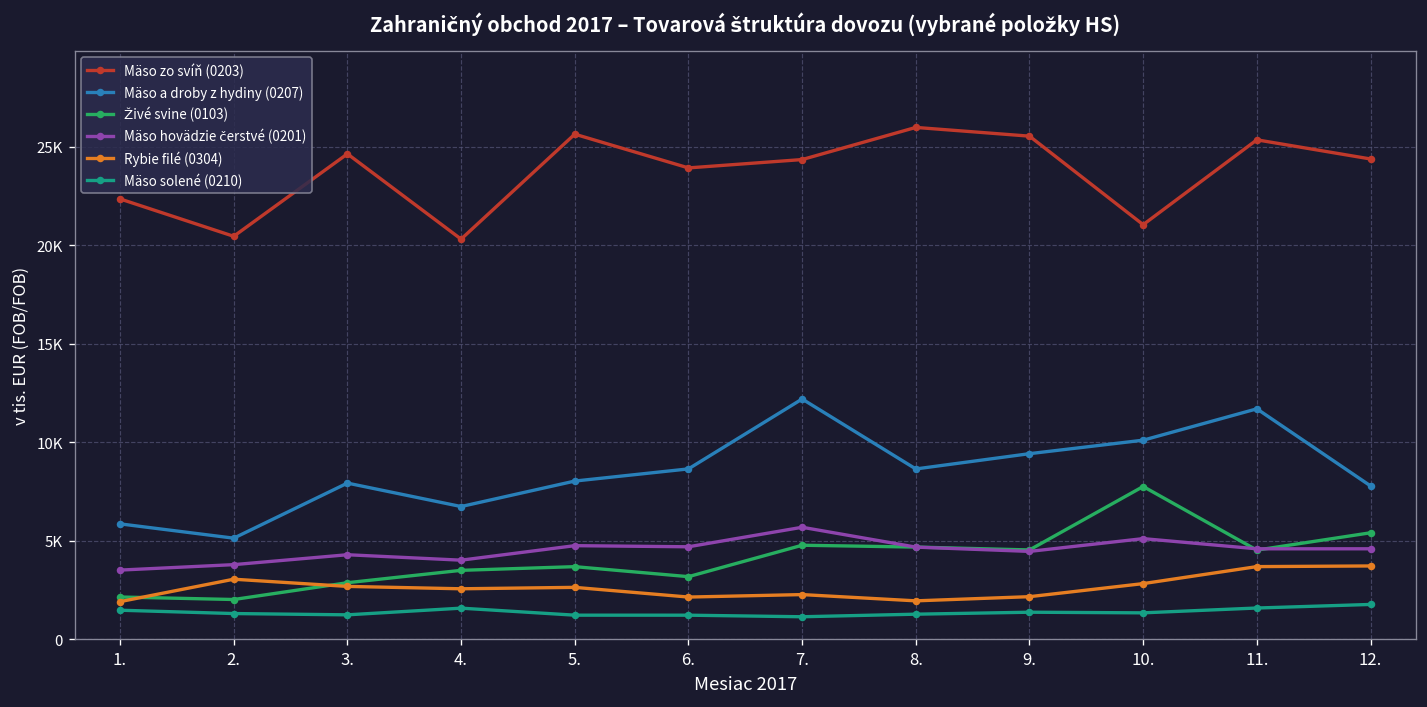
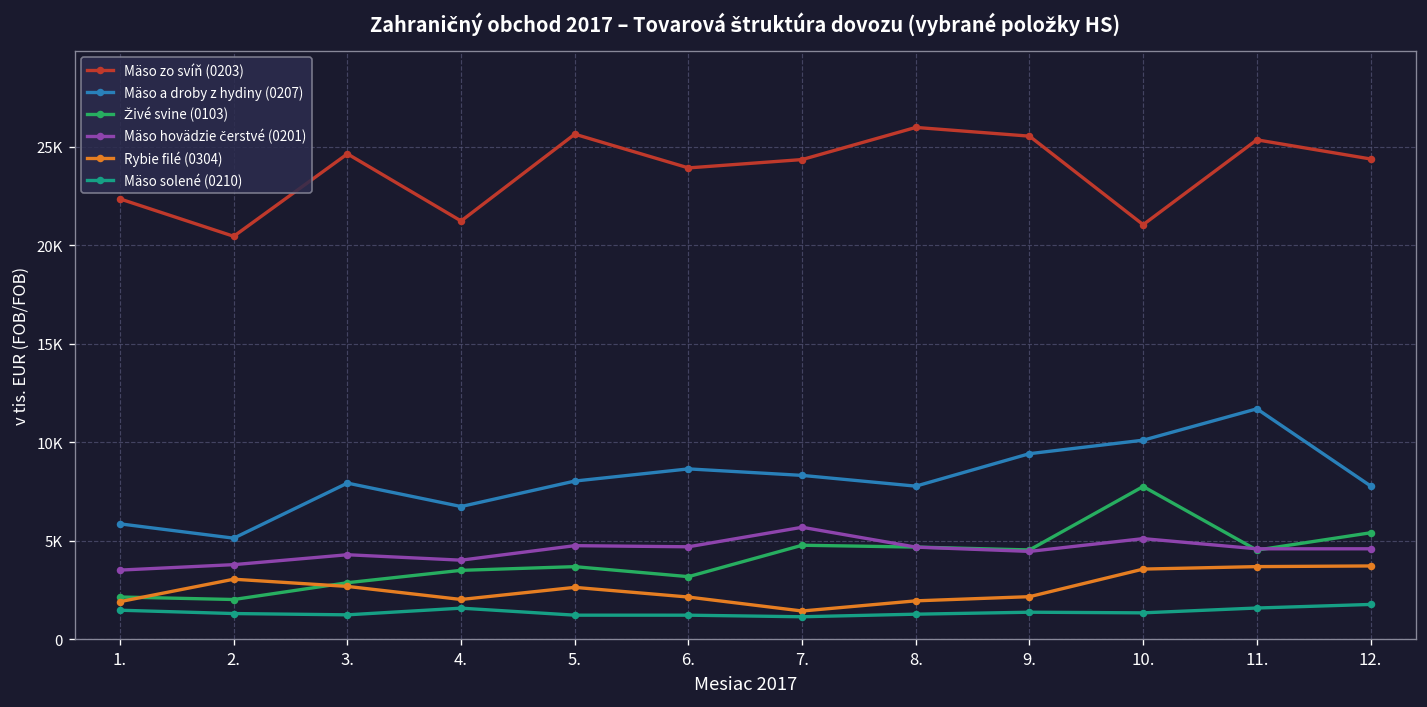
  {
    "Mäso zo svíň (0203)": {
      "1.": 22400,
      "2.": 20500,
      "3.": 24600,
-     "4.": 20300,
+     "4.": 21200,
      "5.": 25600,
      "6.": 23900,
      "7.": 24400,
      "8.": 26000,
      "9.": 25500,
      "10.": 21100,
      "11.": 25400,
      "12.": 24400
    },
    "Mäso a droby z hydiny (0207)": {
      "1.": 5900,
      "2.": 5100,
      "3.": 7900,
      "4.": 6700,
      "5.": 8000,
      "6.": 8700,
-     "7.": 12200,
-     "8.": 8700,
+     "7.": 8300,
+     "8.": 7800,
      "9.": 9400,
      "10.": 10100,
      "11.": 11700,
      "12.": 7800
    },
    "Mäso hovädzie čerstvé (0201)": {
      "1.": 3500,
      "2.": 3800,
      "3.": 4300,
      "4.": 4000,
      "5.": 4800,
      "6.": 4700,
      "7.": 5700,
      "10.": 5100,
      "12.": 4600
    },
    "Rybie filé (0304)": {
      "1.": 1900,
      "2.": 3100,
      "3.": 2700,
-     "4.": 2600,
+     "4.": 2000,
      "5.": 2600,
      "6.": 2200,
-     "7.": 2300,
+     "7.": 1400,
      "8.": 2000,
      "9.": 2200,
-     "10.": 2800,
+     "10.": 3600,
      "11.": 3700,
      "12.": 3700
    }
  }
